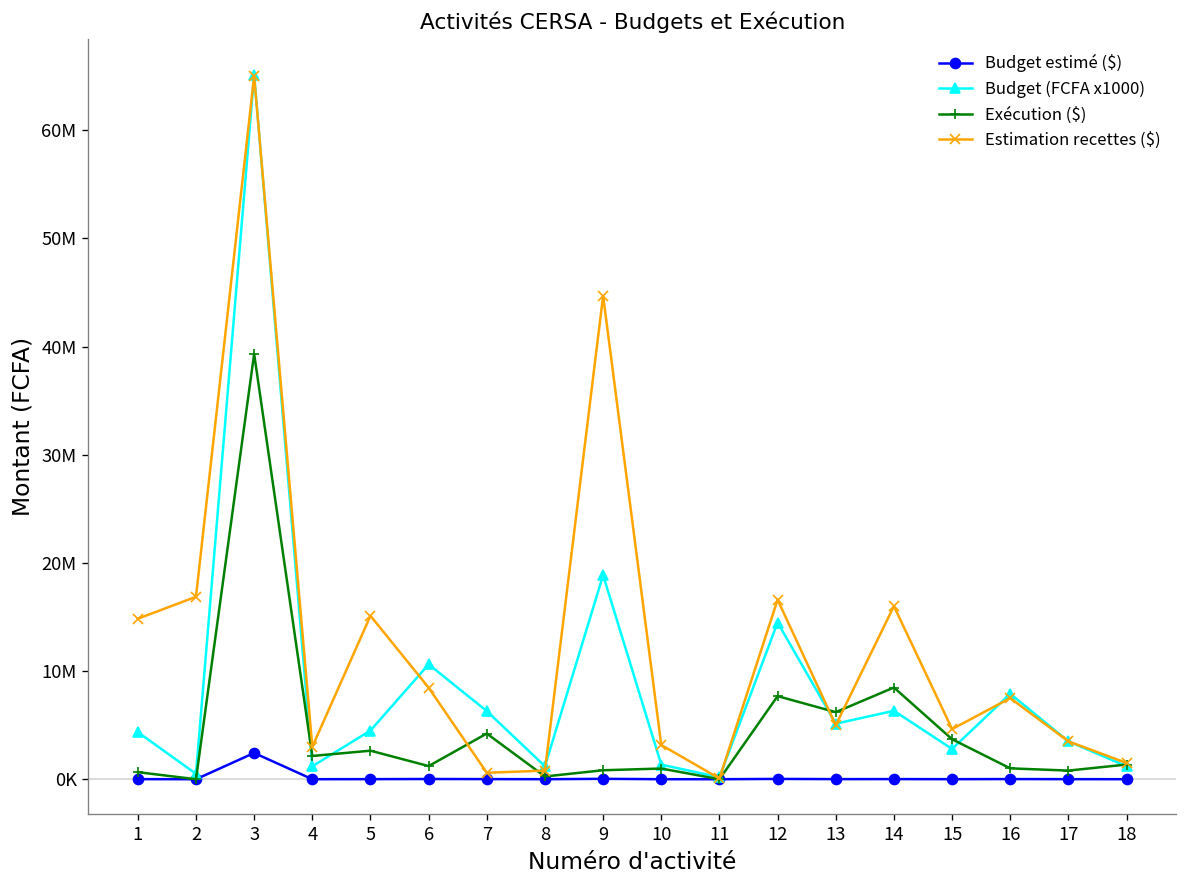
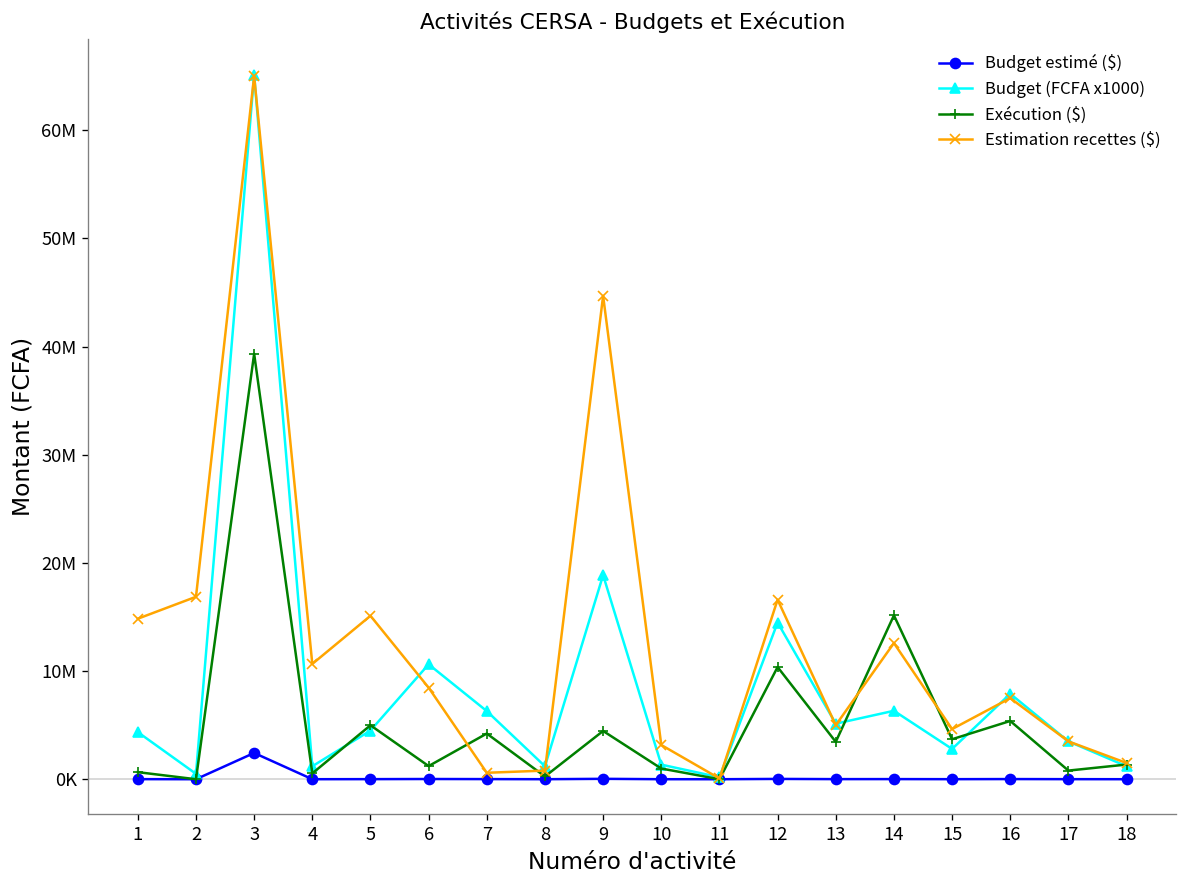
  {
    "Budget estimé ($)": {
      "1": 0,
      "3": 2000000,
      "4": 0,
      "5": 0,
      "6": 0,
      "7": 0,
      "9": 0,
      "10": 0,
      "12": 0,
      "13": 0,
      "14": 0,
      "15": 0,
      "16": 0,
      "17": 0,
      "18": 0
    },
    "Budget (FCFA x1000)": {
      "1": 4000000,
      "2": 1000000,
      "4": 1000000,
      "5": 5000000,
      "6": 11000000,
      "7": 6000000,
      "8": 1000000,
      "9": 19000000,
      "10": 1000000,
      "12": 14000000,
      "14": 6000000,
      "15": 3000000,
      "16": 8000000
    },
    "Exécution ($)": {
      "1": 1000000,
      "3": 39000000,
-     "4": 2000000,
-     "5": 3000000,
+     "4": 1000000,
+     "5": 5000000,
      "6": 1000000,
      "7": 4000000,
-     "9": 1000000,
+     "9": 4000000,
      "10": 1000000,
-     "12": 8000000,
-     "13": 6000000,
-     "14": 8000000,
+     "12": 10000000,
+     "13": 3000000,
+     "14": 15000000,
      "15": 4000000,
-     "16": 1000000,
+     "16": 5000000,
      "17": 1000000
    },
    "Estimation recettes ($)": {
      "1": 15000000,
      "2": 17000000,
-     "4": 3000000,
+     "4": 11000000,
      "5": 15000000,
      "6": 8000000,
      "7": 1000000,
      "8": 1000000,
      "9": 45000000,
      "10": 3000000,
      "12": 17000000,
-     "14": 16000000,
+     "14": 13000000,
      "15": 5000000,
      "16": 8000000
    }
  }
